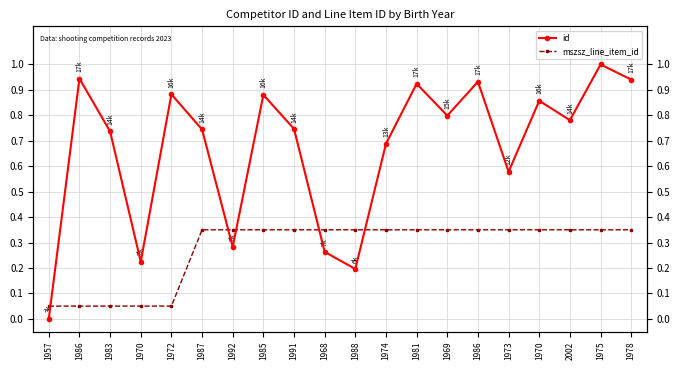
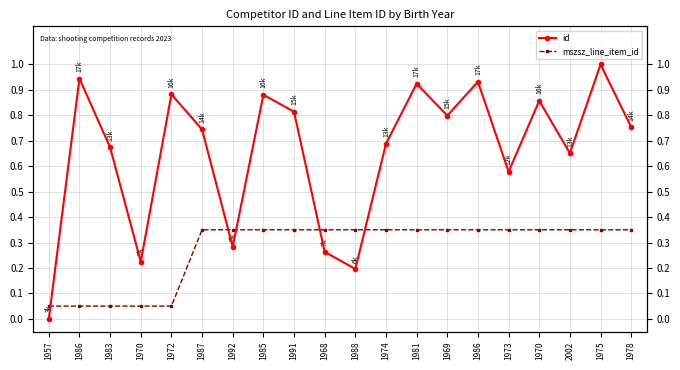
  {
    "id": {
-     "1983": "14k",
-     "1991": "14k",
-     "2002": "14k",
-     "1978": "17k"
+     "1983": "13k",
+     "1991": "15k",
+     "2002": "13k",
+     "1978": "14k"
    },
    "mszsz_line_item_id": {
      "1983": "0.05",
      "1972": "0.05",
      "1987": "0.35",
      "1985": "0.35",
      "1991": "0.35",
      "1968": "0.35",
      "1988": "0.35",
      "1974": "0.35",
      "1981": "0.35",
      "1969": "0.35",
      "1973": "0.35",
      "2002": "0.35",
      "1975": "0.35",
      "1978": "0.35"
    }
  }
